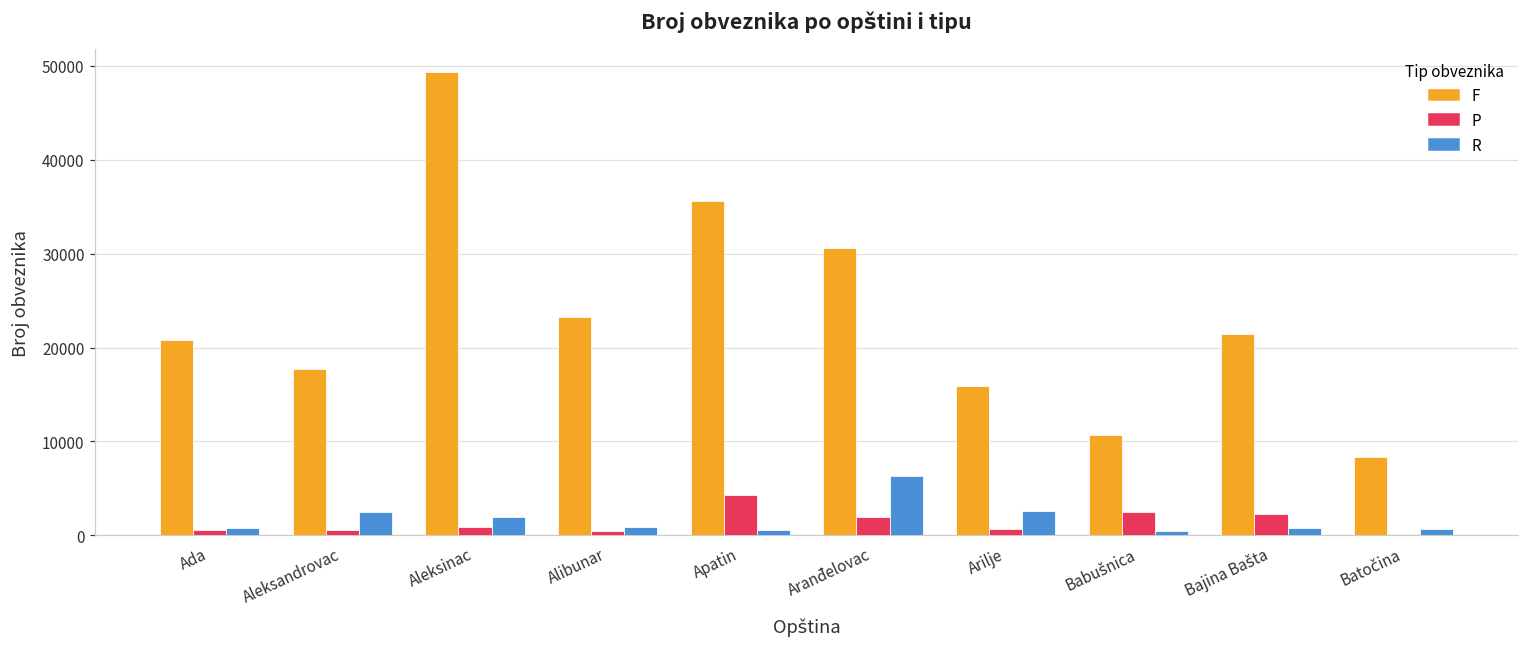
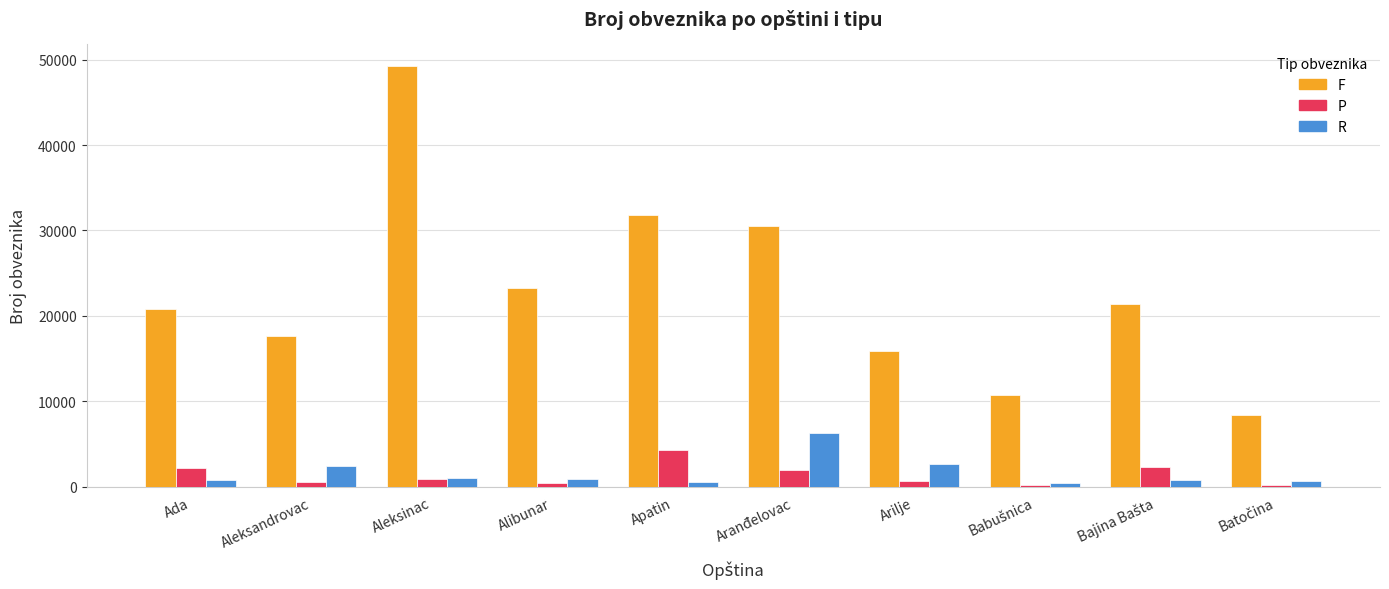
  {
    "F": {
      "Ada": 21000,
      "Aleksandrovac": 18000,
      "Aleksinac": 49000,
      "Alibunar": 23000,
-     "Apatin": 36000,
+     "Apatin": 32000,
      "Aranđelovac": 31000,
      "Arilje": 16000,
      "Babušnica": 11000,
      "Bajina Bašta": 21000,
      "Batočina": 8000
    },
    "P": {
-     "Ada": 1000,
+     "Ada": 2000,
      "Aleksandrovac": 1000,
      "Aleksinac": 1000,
      "Alibunar": 0,
      "Apatin": 4000,
      "Aranđelovac": 2000,
      "Arilje": 1000,
-     "Babušnica": 2000,
+     "Babušnica": 0,
      "Bajina Bašta": 2000
    },
    "R": {
      "Ada": 1000,
      "Aleksandrovac": 2000,
-     "Aleksinac": 2000,
+     "Aleksinac": 1000,
      "Alibunar": 1000,
      "Apatin": 1000,
      "Aranđelovac": 6000,
      "Arilje": 3000,
      "Babušnica": 0,
      "Bajina Bašta": 1000,
      "Batočina": 1000
    }
  }
